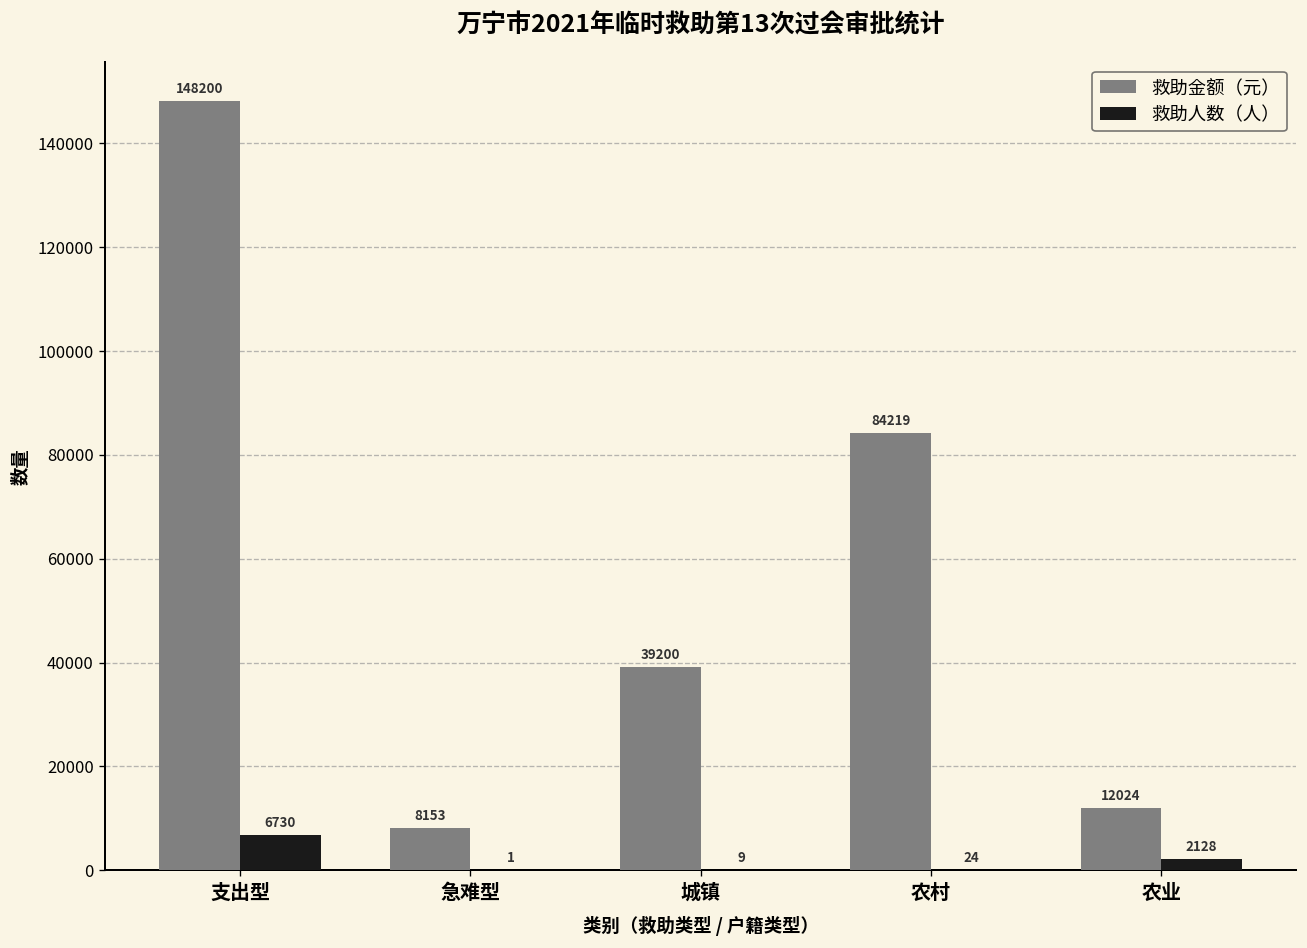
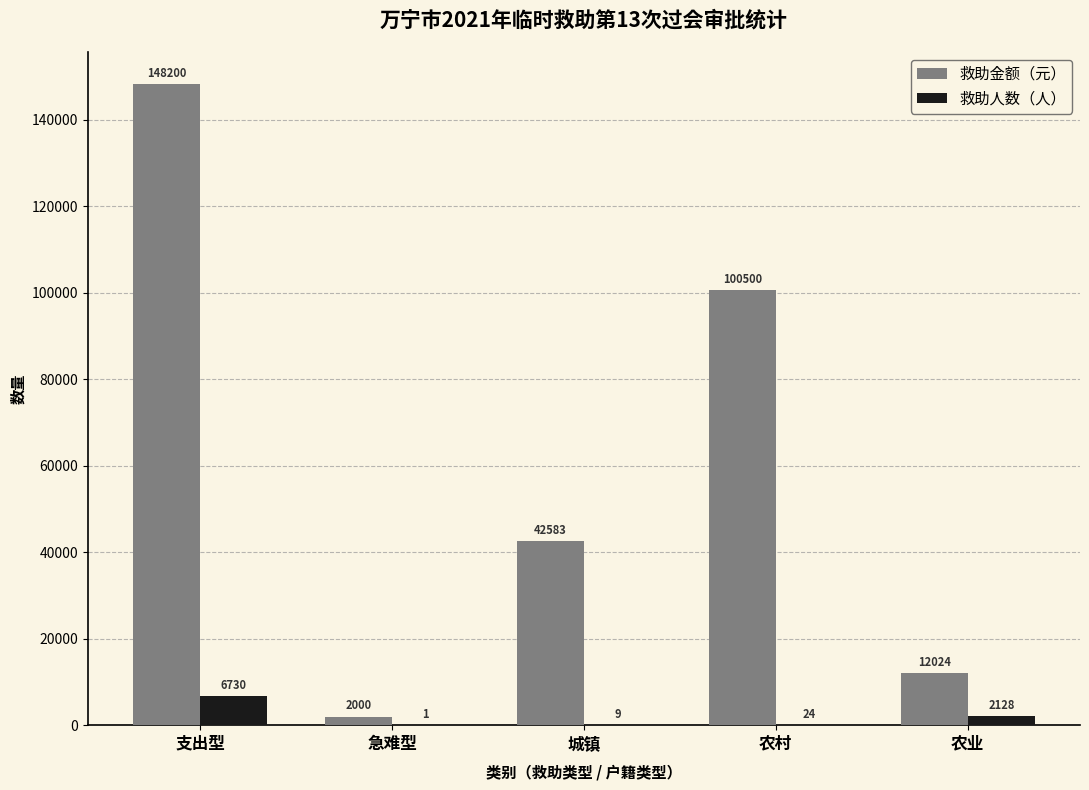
  {
    "救助金额（元）": {
      "支出型": 148200,
-     "急难型": 8153,
-     "城镇": 39200,
-     "农村": 84219,
+     "急难型": 2000,
+     "城镇": 42583,
+     "农村": 100500,
      "农业": 12024
    },
    "救助人数（人）": {
      "支出型": 6730,
      "急难型": 1,
      "城镇": 9,
      "农村": 24,
      "农业": 2128
    }
  }
